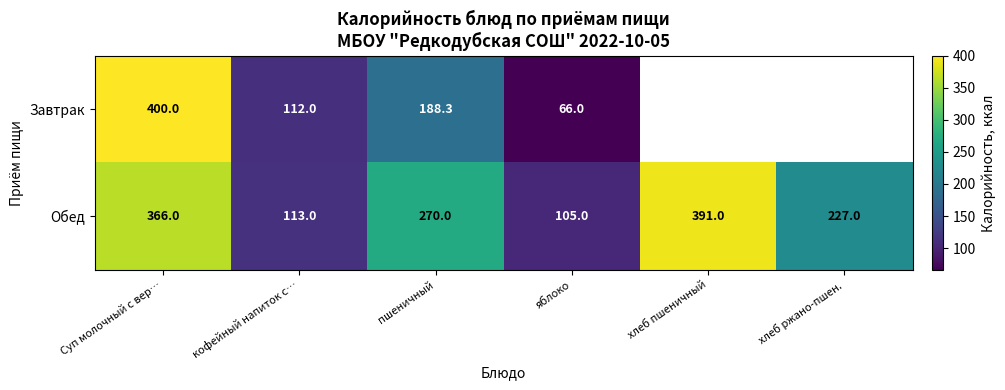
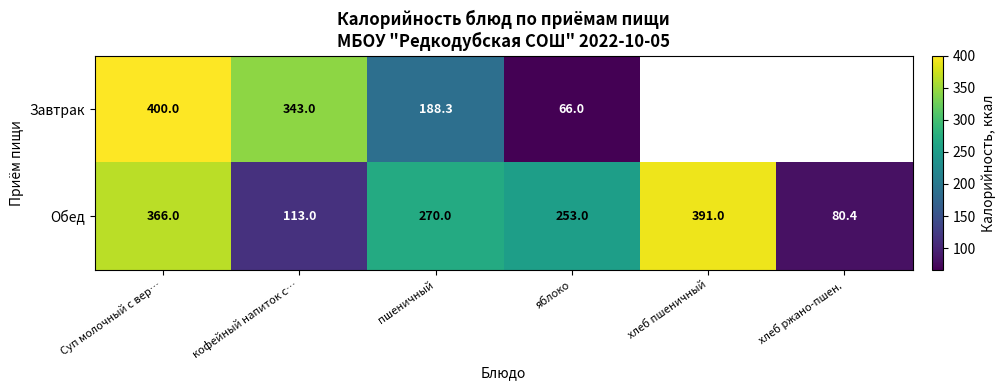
  {
    "Завтрак": {
      "Суп молочный с вер…": 400.0,
-     "кофейный напиток с…": 112.0,
+     "кофейный напиток с…": 343.0,
      "пшеничный": 188.3,
      "яблоко": 66.0
    },
    "Обед": {
      "Суп молочный с вер…": 366.0,
      "кофейный напиток с…": 113.0,
      "пшеничный": 270.0,
-     "яблоко": 105.0,
+     "яблоко": 253.0,
      "хлеб пшеничный": 391.0,
-     "хлеб ржано-пшен.": 227.0
+     "хлеб ржано-пшен.": 80.4
    }
  }
